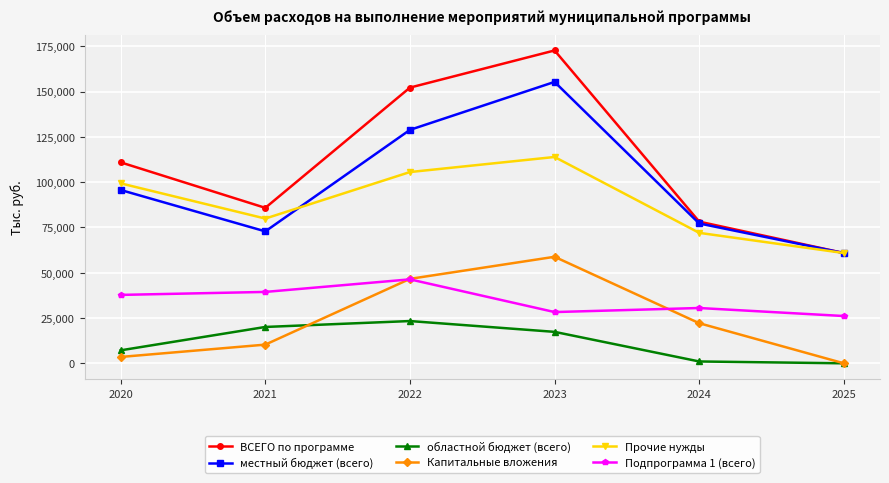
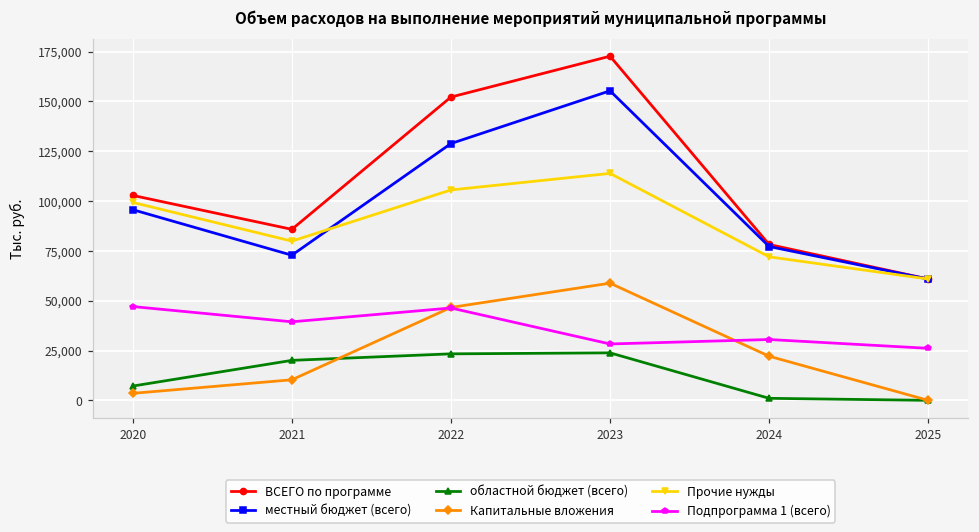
  {
    "ВСЕГО по программе": {
-     "2020": "111,000",
+     "2020": "103,000",
      "2021": "86,000",
      "2022": "152,000",
      "2023": "173,000"
    },
    "местный бюджет (всего)": {
      "2020": "96,000",
      "2021": "73,000",
      "2022": "129,000",
      "2023": "155,000"
    },
    "областной бюджет (всего)": {
      "2020": "7,000",
      "2021": "20,000",
      "2022": "23,000",
-     "2023": "17,000",
+     "2023": "24,000",
      "2024": "1,000"
    },
    "Капитальные вложения": {
      "2020": "4,000",
      "2021": "10,000",
      "2023": "59,000",
      "2024": "22,000"
    },
    "Прочие нужды": {
      "2020": "99,000",
      "2021": "80,000",
      "2022": "106,000",
      "2023": "114,000",
      "2024": "72,000"
    },
    "Подпрограмма 1 (всего)": {
-     "2020": "38,000",
+     "2020": "47,000",
      "2021": "39,000",
      "2023": "28,000",
      "2024": "31,000",
      "2025": "26,000"
    }
  }
